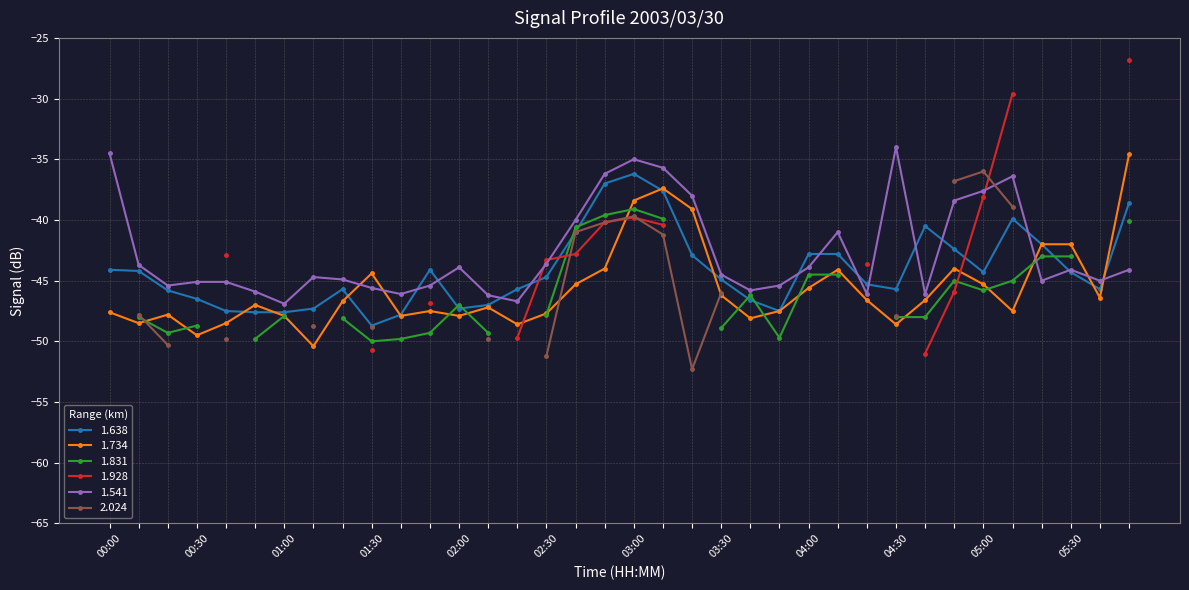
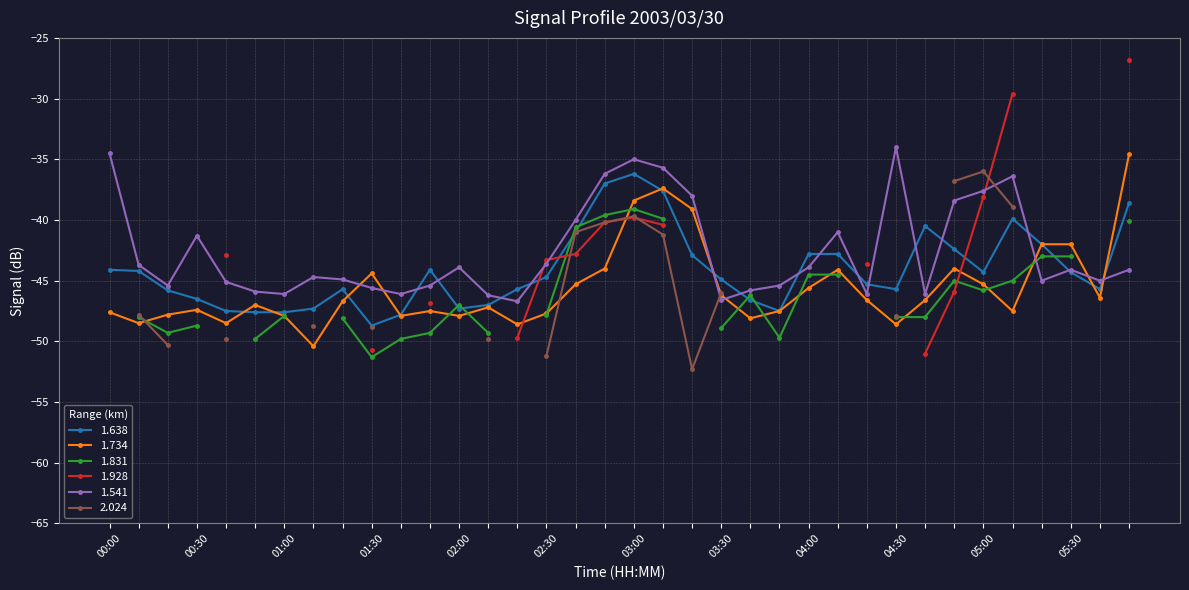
  {
    "1.638": {
      "00:00": -44.1,
      "00:30": -46.5,
      "01:00": -47.6,
      "02:00": -47.3,
      "02:30": -44.7,
      "03:00": -36.2,
      "03:30": -44.9,
      "04:00": -42.8,
      "04:30": -45.7,
      "05:00": -44.3
    },
    "1.734": {
      "00:00": -47.6,
-     "00:30": -49.5,
+     "00:30": -47.4,
      "01:30": -44.4,
      "02:00": -47.9,
      "03:00": -38.4,
      "04:00": -45.6,
      "04:30": -48.6,
      "05:00": -45.3,
      "05:30": -42.0
    },
    "1.831": {
      "00:30": -48.7,
-     "01:30": -50.0,
+     "01:30": -51.3,
      "02:00": -47.0,
      "03:00": -39.1,
      "03:30": -48.9,
      "04:00": -44.5,
      "05:00": -45.8,
      "05:30": -43.0
    },
    "1.928": {
      "01:30": -50.7,
      "02:30": -43.3,
      "05:00": -38.1
    },
    "1.541": {
      "00:00": -34.5,
-     "00:30": -45.1,
-     "01:00": -46.9,
+     "00:30": -41.3,
+     "01:00": -46.1,
      "01:30": -45.6,
      "02:00": -43.9,
      "02:30": -43.6,
      "03:00": -35.0,
-     "03:30": -44.5,
+     "03:30": -46.6,
      "04:00": -43.9,
      "04:30": -34.0,
      "05:00": -37.6
    },
    "2.024": {
      "02:30": -51.2,
      "05:00": -36.0
    }
  }
